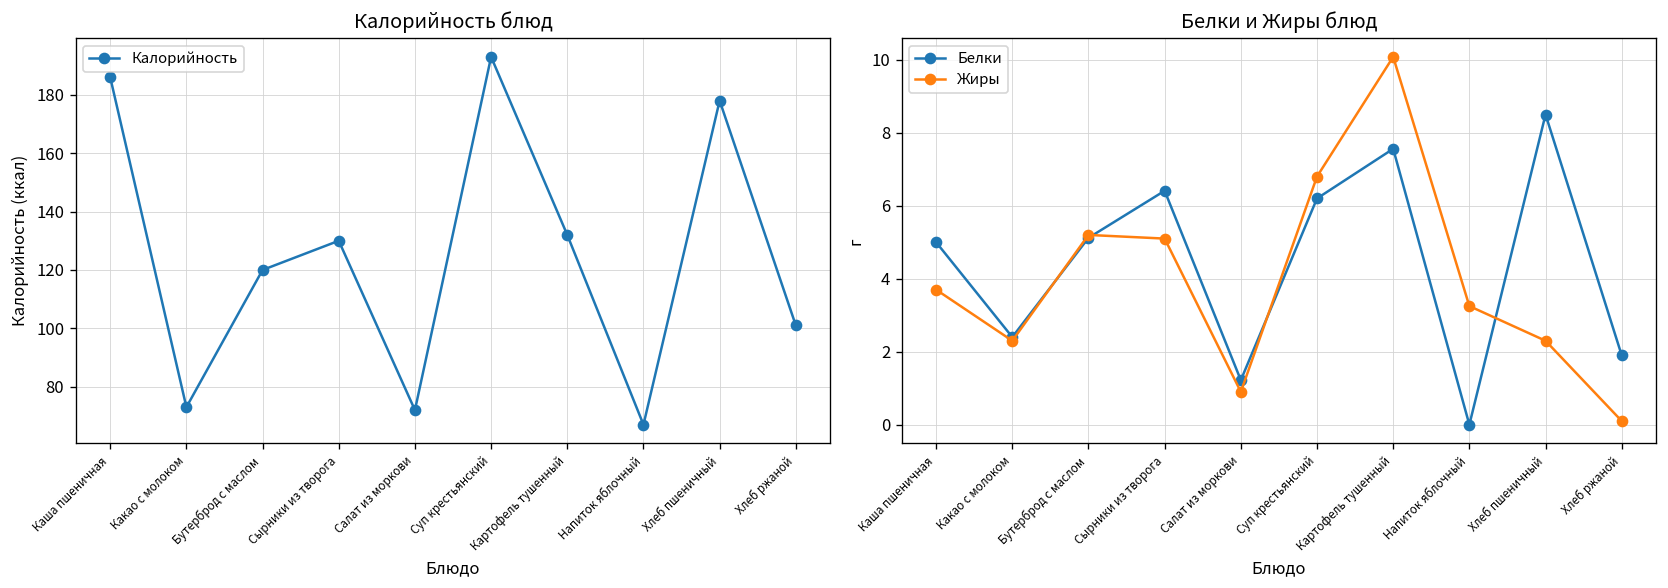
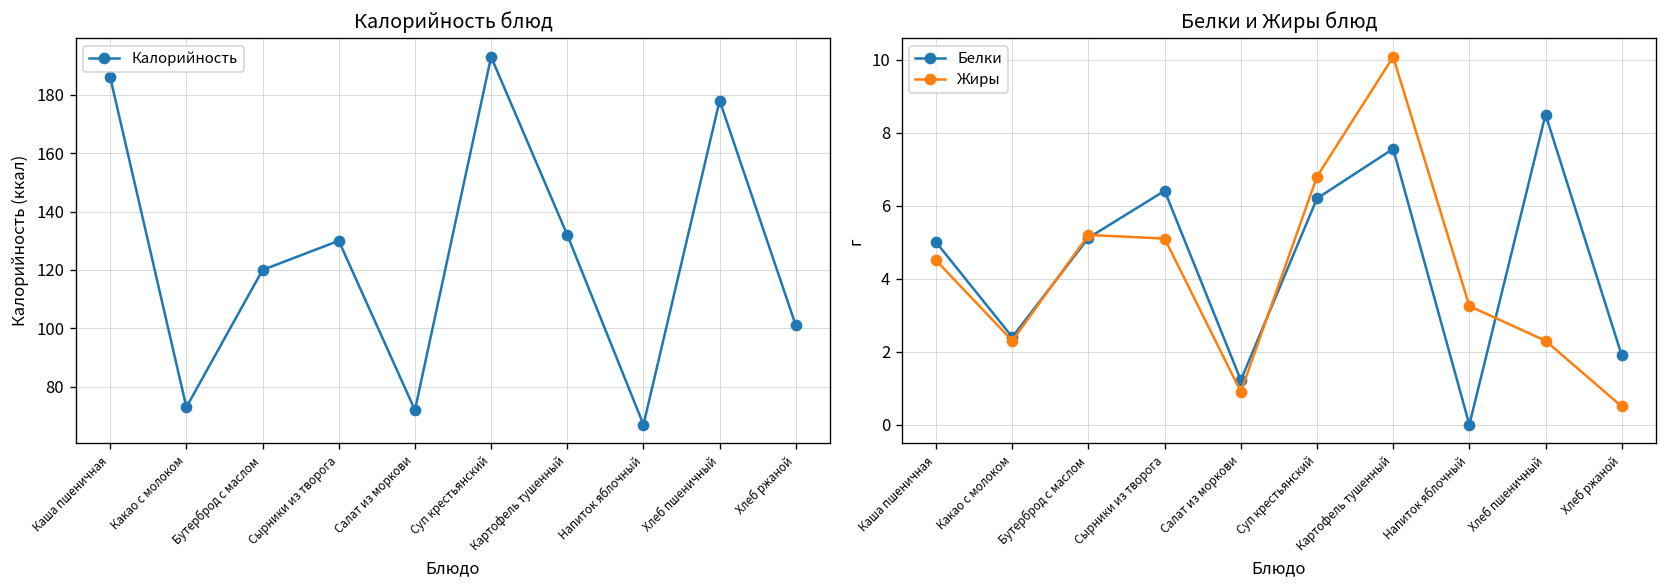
  {
    "Калорийность блюд": {
      "Каша пшеничная": 186,
      "Какао с молоком": 73,
      "Бутерброд с маслом": 120,
      "Сырники из творога": 130,
      "Салат из моркови": 72,
      "Суп крестьянский": 193,
      "Картофель тушенный": 132,
      "Напиток яблочный": 67,
      "Хлеб пшеничный": 178,
      "Хлеб ржаной": 101
    },
    "Белки и Жиры блюд": {
      "Белки": {
        "Каша пшеничная": 5.0,
        "Какао с молоком": 2.4,
        "Сырники из творога": 6.4,
        "Салат из моркови": 1.2,
        "Суп крестьянский": 6.2,
        "Картофель тушенный": 7.6,
        "Напиток яблочный": 0.0,
        "Хлеб пшеничный": 8.5,
        "Хлеб ржаной": 1.9
      },
      "Жиры": {
-       "Каша пшеничная": 3.7,
+       "Каша пшеничная": 4.5,
        "Какао с молоком": 2.3,
        "Сырники из творога": 5.1,
        "Салат из моркови": 0.9,
        "Суп крестьянский": 6.8,
        "Картофель тушенный": 10.1,
        "Напиток яблочный": 3.3,
        "Хлеб пшеничный": 2.3,
-       "Хлеб ржаной": 0.1
+       "Хлеб ржаной": 0.5
      }
    }
  }
